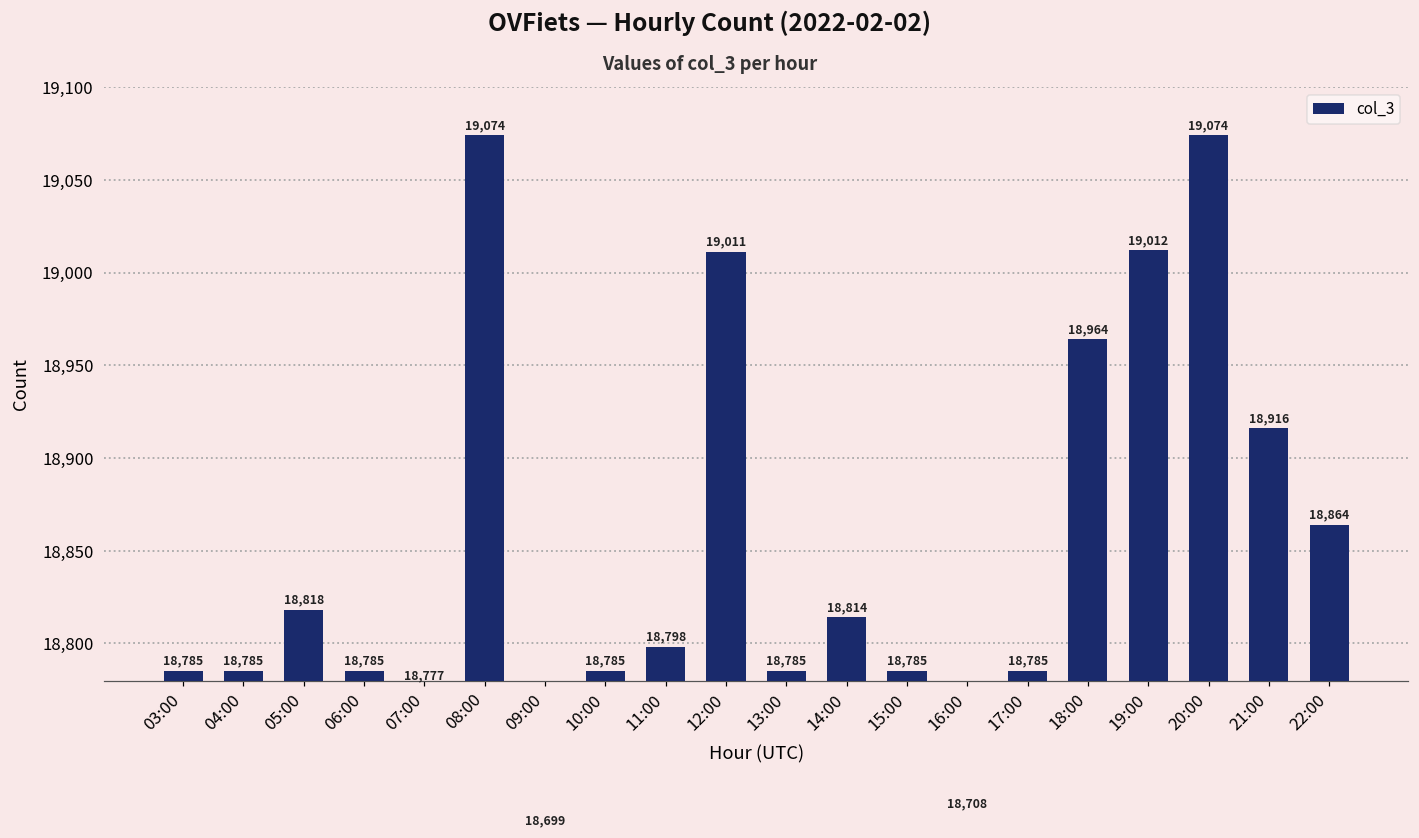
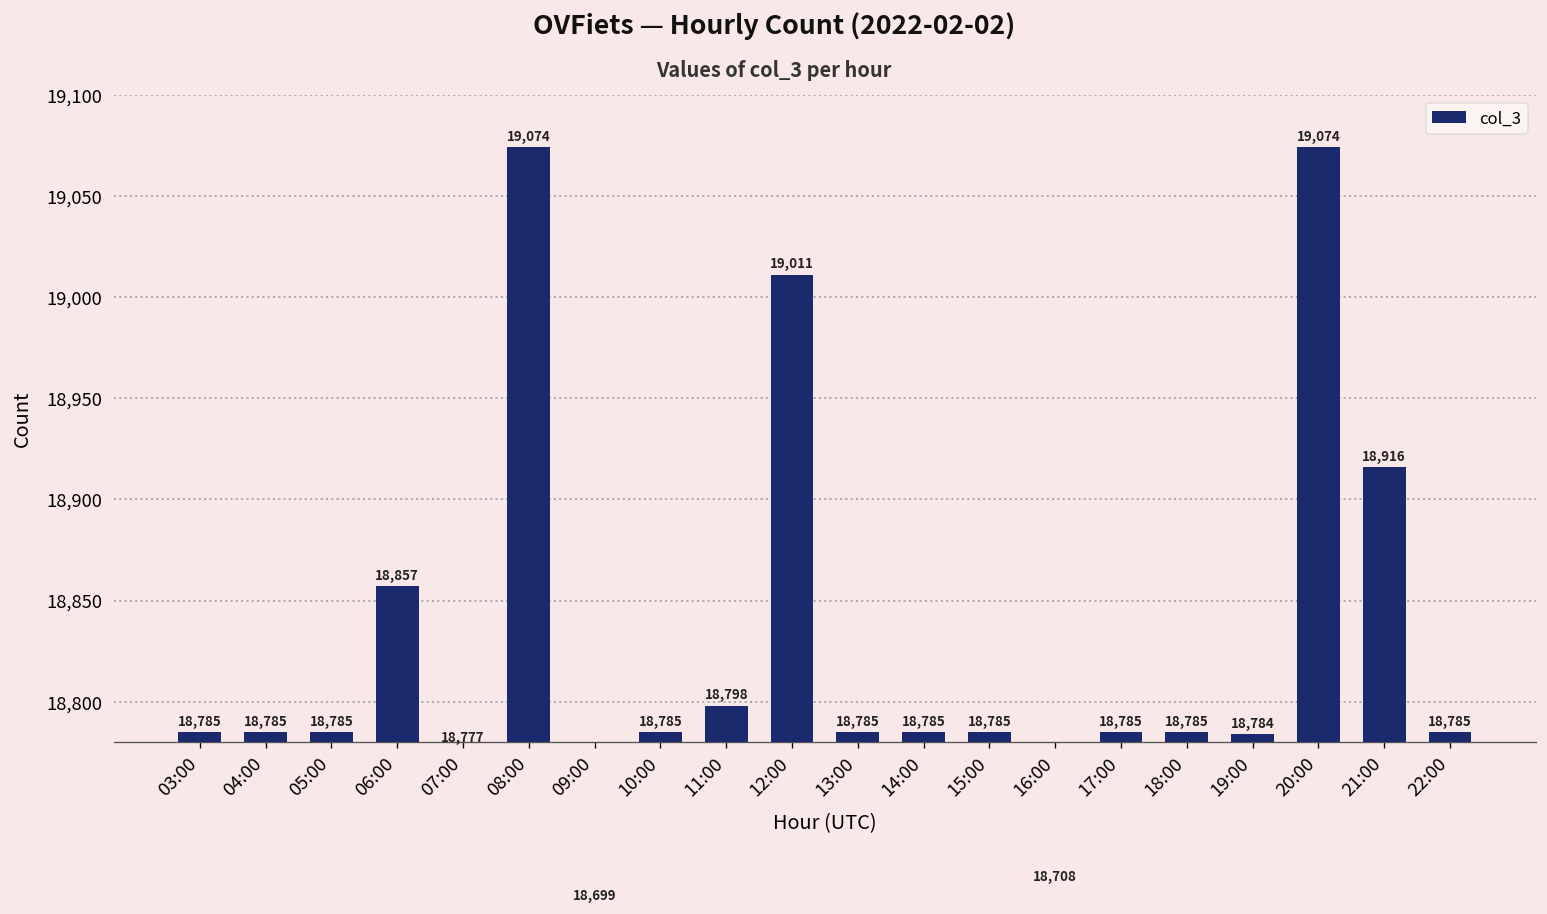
  {
    "03:00": "18,785",
    "04:00": "18,785",
-   "05:00": "18,818",
-   "06:00": "18,785",
+   "05:00": "18,785",
+   "06:00": "18,857",
    "08:00": "19,074",
    "10:00": "18,785",
    "11:00": "18,798",
    "12:00": "19,011",
    "13:00": "18,785",
-   "14:00": "18,814",
+   "14:00": "18,785",
    "15:00": "18,785",
    "17:00": "18,785",
-   "18:00": "18,964",
-   "19:00": "19,012",
+   "18:00": "18,785",
+   "19:00": "18,784",
    "20:00": "19,074",
    "21:00": "18,916",
-   "22:00": "18,864"
+   "22:00": "18,785"
  }
